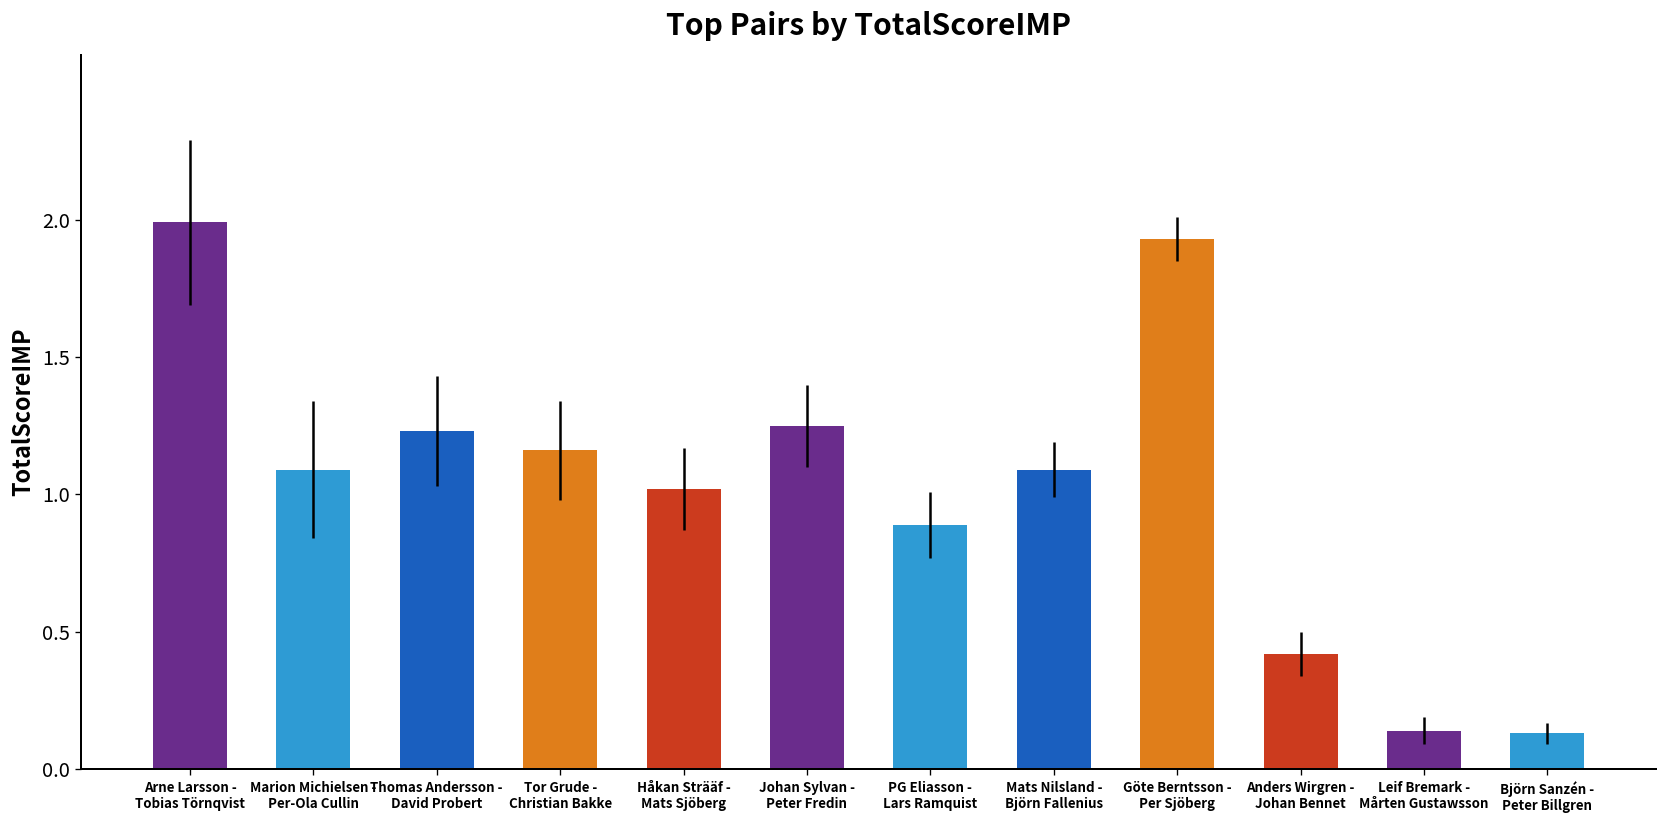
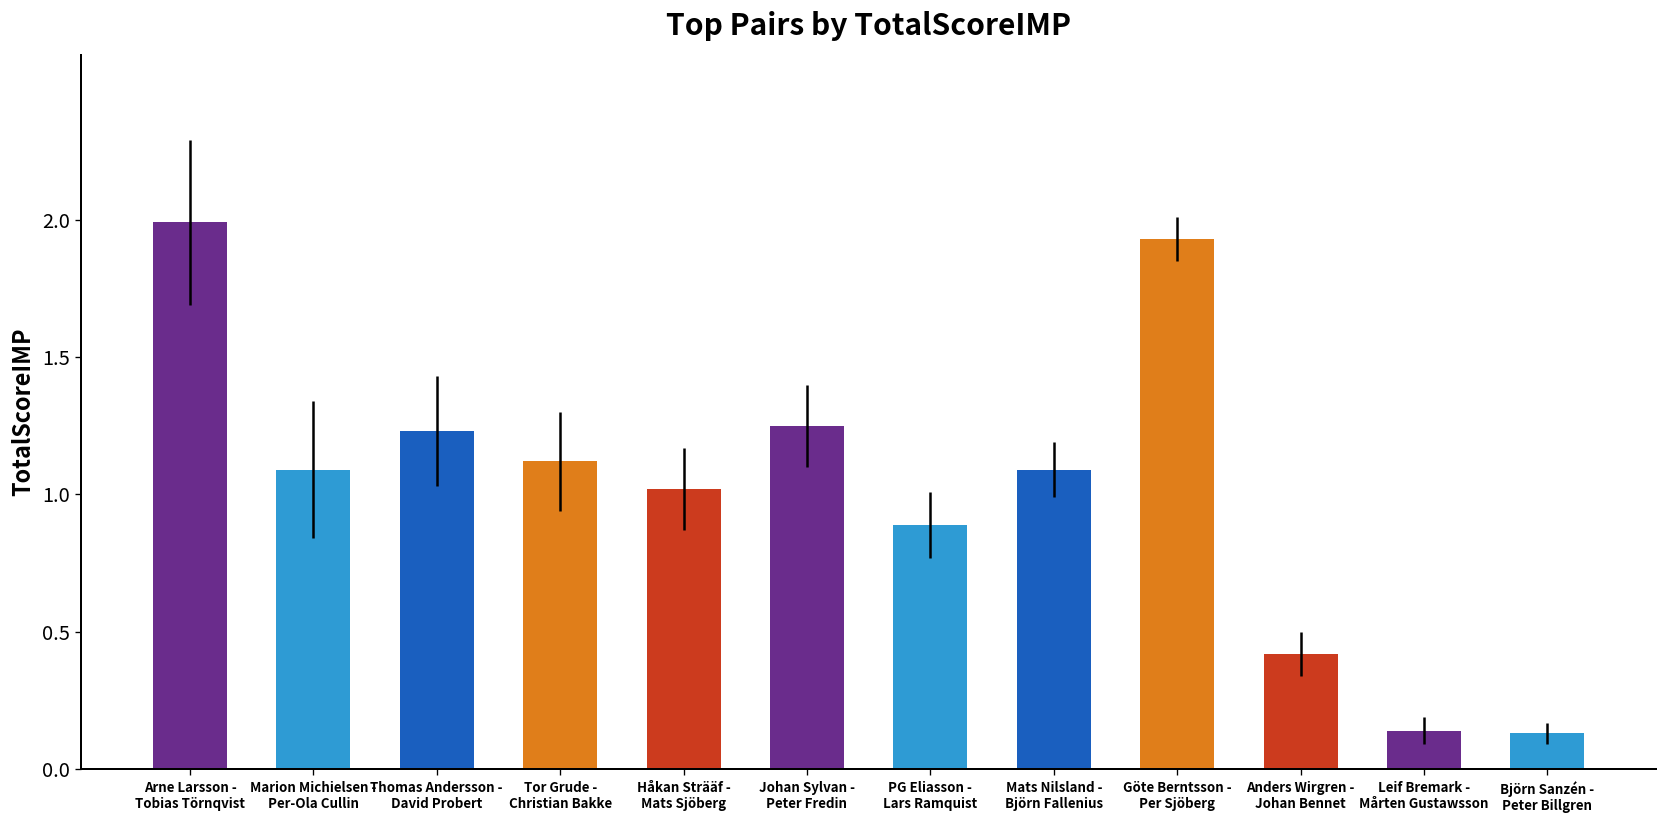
  {
    "Arne Larsson - Tobias Törnqvist": 1.99,
    "Marion Michielsen - Per-Ola Cullin": 1.09,
    "Thomas Andersson - David Probert": 1.23,
-   "Tor Grude - Christian Bakke": 1.16,
+   "Tor Grude - Christian Bakke": 1.12,
    "Håkan Strääf - Mats Sjöberg": 1.02,
    "Johan Sylvan - Peter Fredin": 1.25,
    "PG Eliasson - Lars Ramquist": 0.89,
    "Mats Nilsland - Björn Fallenius": 1.09,
    "Göte Berntsson - Per Sjöberg": 1.93,
    "Anders Wirgren - Johan Bennet": 0.42,
    "Leif Bremark - Mårten Gustawsson": 0.14,
    "Björn Sanzén - Peter Billgren": 0.13
  }
